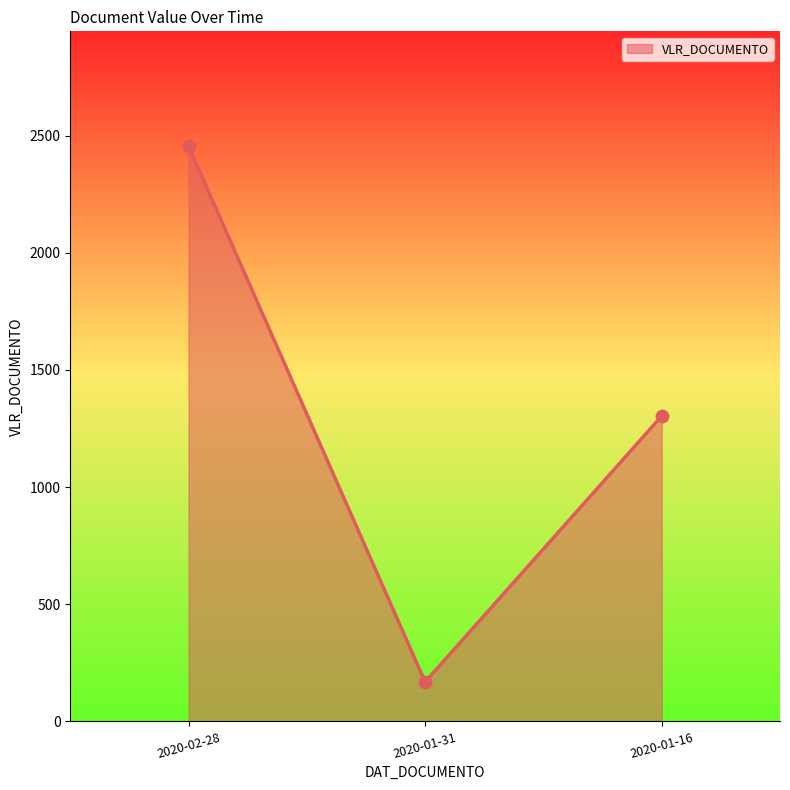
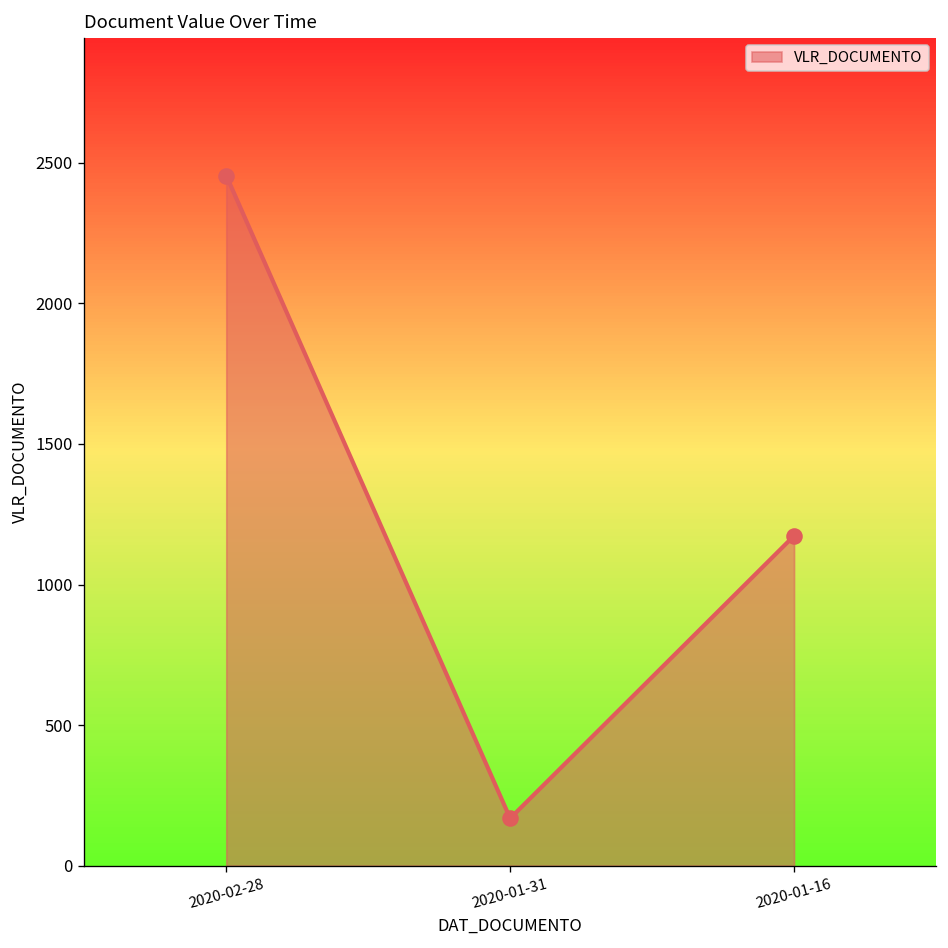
  {
    "2020-02-28": 2450,
    "2020-01-31": 170,
-   "2020-01-16": 1300
+   "2020-01-16": 1170
  }
